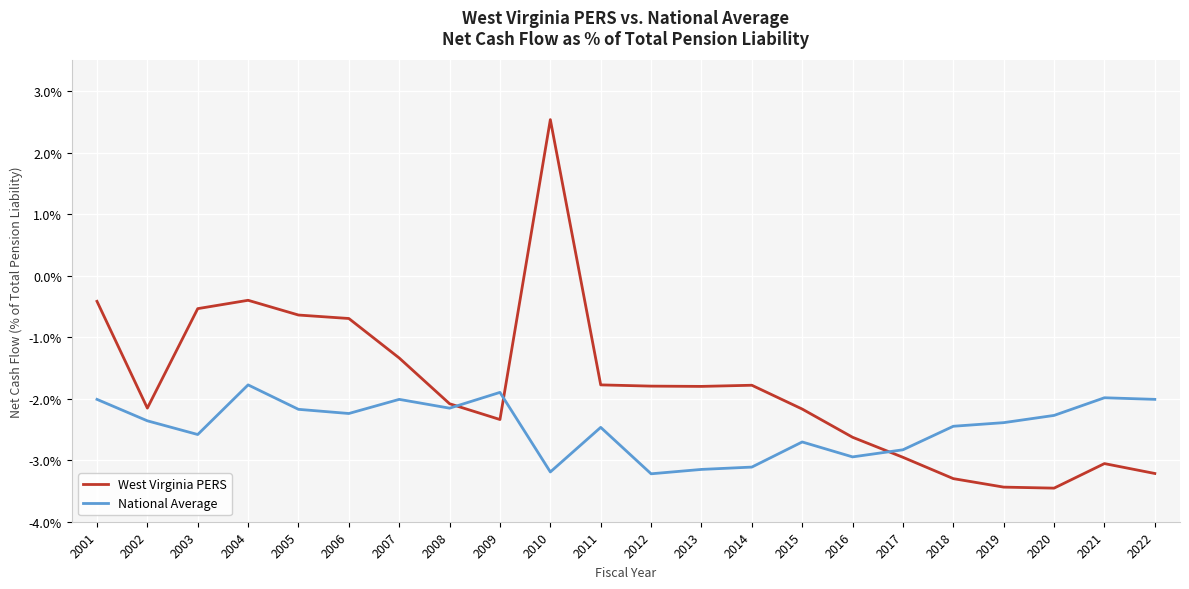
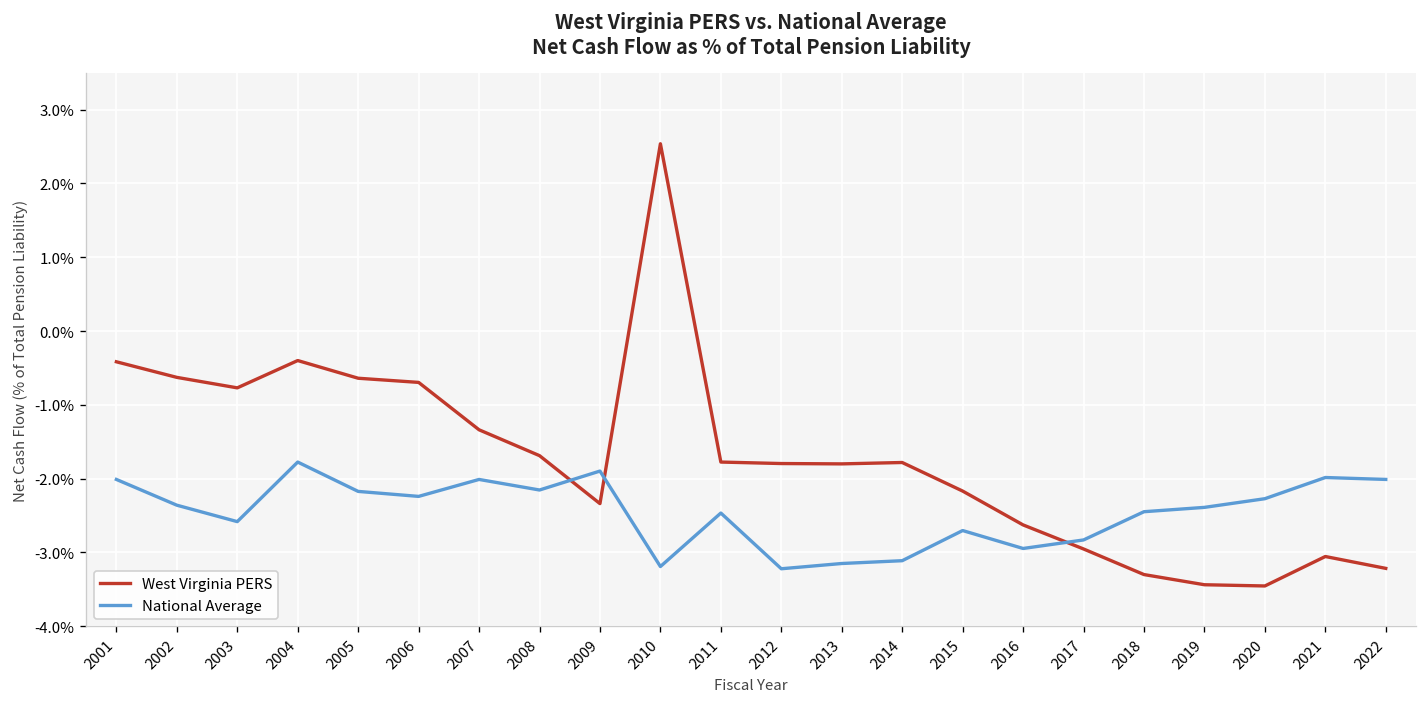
  {
    "West Virginia PERS": {
      "2001": "-0.4%",
-     "2002": "-2.2%",
-     "2003": "-0.5%",
+     "2002": "-0.6%",
+     "2003": "-0.8%",
      "2004": "-0.4%",
      "2005": "-0.6%",
      "2006": "-0.7%",
      "2007": "-1.3%",
-     "2008": "-2.1%",
+     "2008": "-1.7%",
      "2009": "-2.3%",
      "2010": "2.5%",
      "2011": "-1.8%",
      "2012": "-1.8%",
      "2013": "-1.8%",
      "2014": "-1.8%",
      "2015": "-2.2%",
      "2016": "-2.6%",
      "2017": "-3.0%",
      "2018": "-3.3%",
      "2019": "-3.4%",
      "2020": "-3.5%",
      "2021": "-3.1%",
      "2022": "-3.2%"
    },
    "National Average": {
      "2001": "-2.0%",
      "2002": "-2.4%",
      "2003": "-2.6%",
      "2004": "-1.8%",
      "2005": "-2.2%",
      "2006": "-2.2%",
      "2007": "-2.0%",
      "2008": "-2.2%",
      "2009": "-1.9%",
      "2010": "-3.2%",
      "2011": "-2.5%",
      "2012": "-3.2%",
      "2013": "-3.1%",
      "2014": "-3.1%",
      "2015": "-2.7%",
      "2016": "-2.9%",
      "2017": "-2.8%",
      "2018": "-2.4%",
      "2019": "-2.4%",
      "2020": "-2.3%",
      "2021": "-2.0%",
      "2022": "-2.0%"
    }
  }
